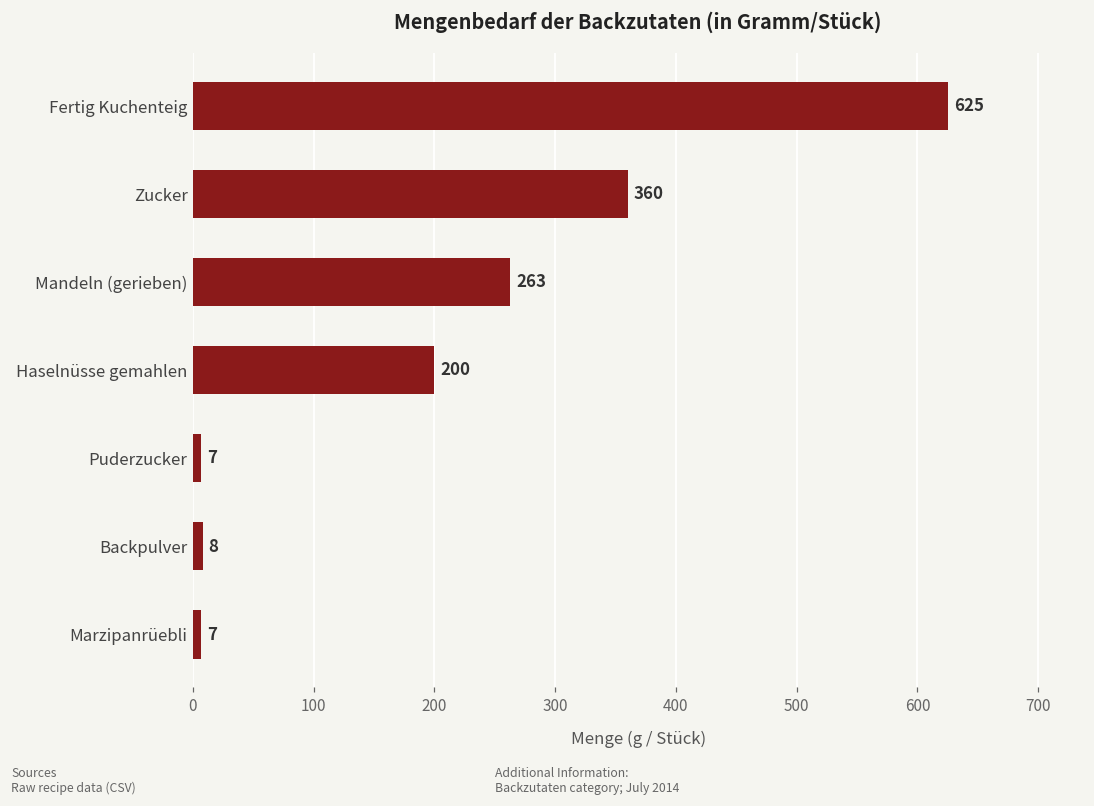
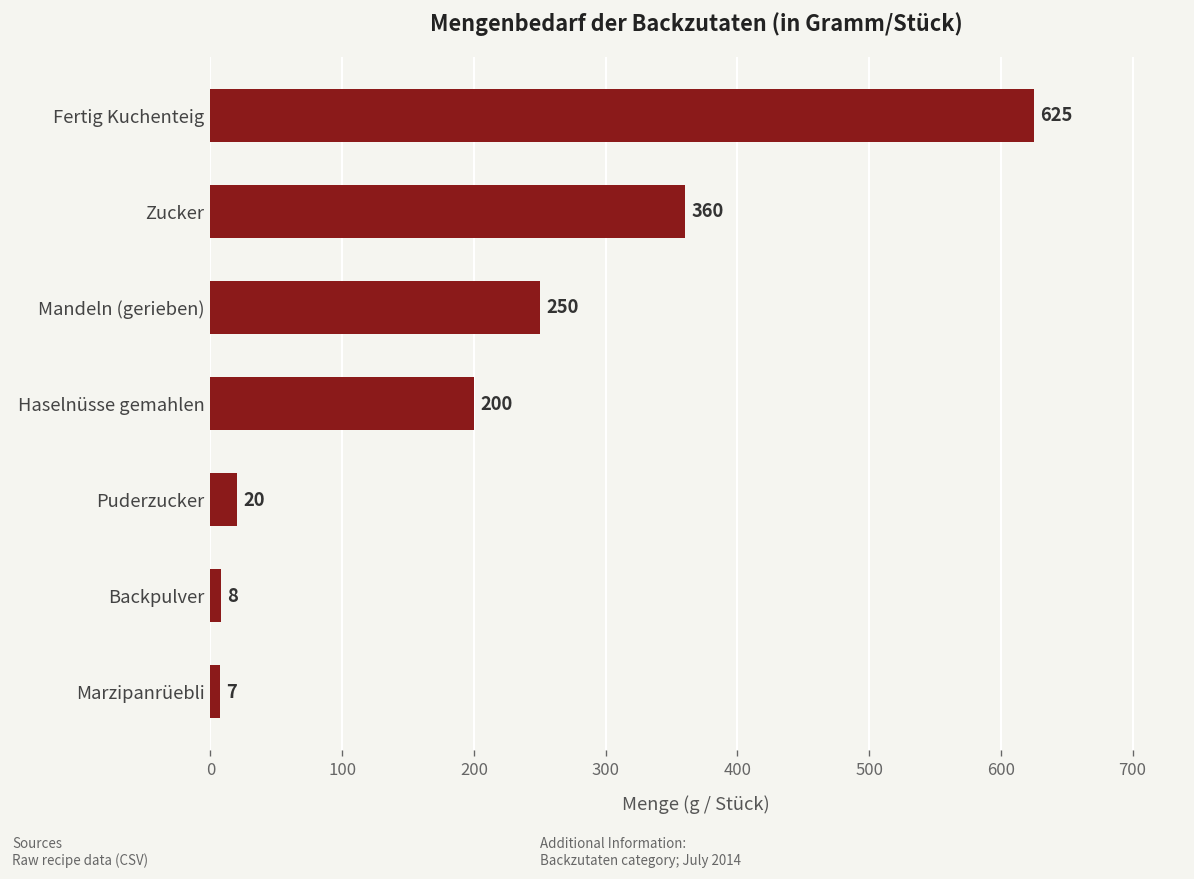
  {
    "Fertig Kuchenteig": 625,
    "Zucker": 360,
-   "Mandeln (gerieben)": 263,
+   "Mandeln (gerieben)": 250,
    "Haselnüsse gemahlen": 200,
-   "Puderzucker": 7,
+   "Puderzucker": 20,
    "Backpulver": 8,
    "Marzipanrüebli": 7
  }
